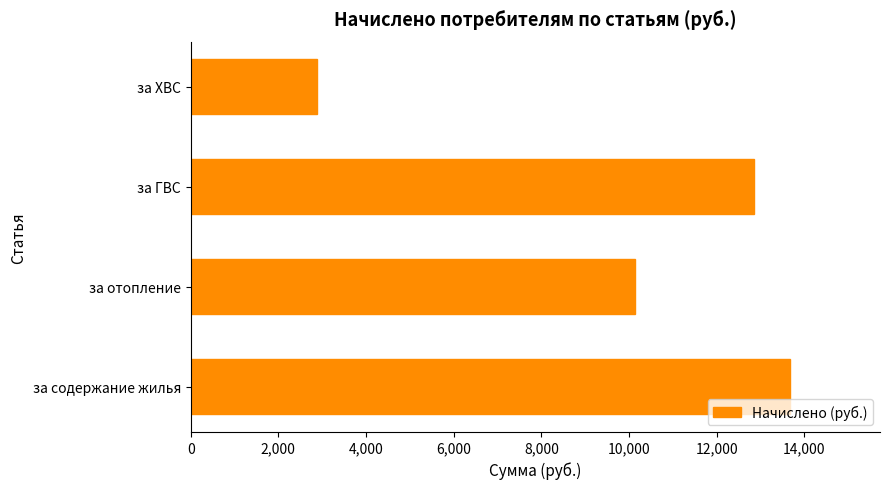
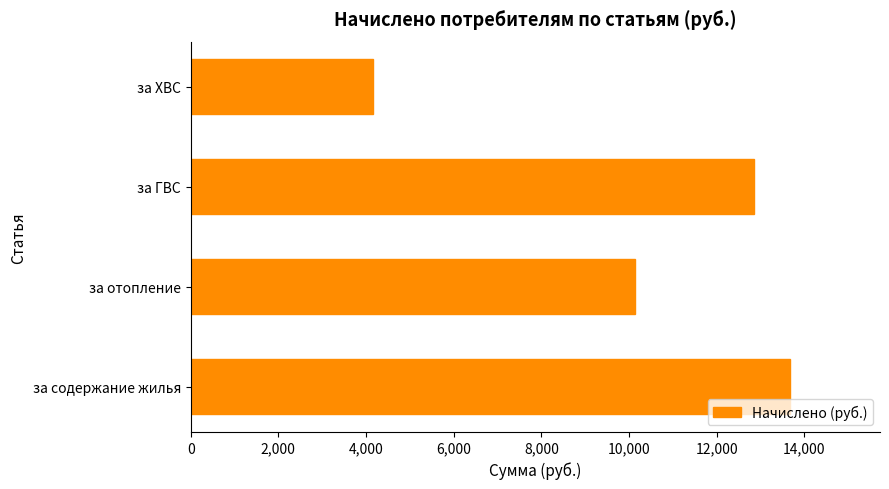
  {
-   "за ХВС": "2,900",
+   "за ХВС": "4,200",
    "за ГВС": "12,900",
    "за отопление": "10,100",
    "за содержание жилья": "13,700"
  }
